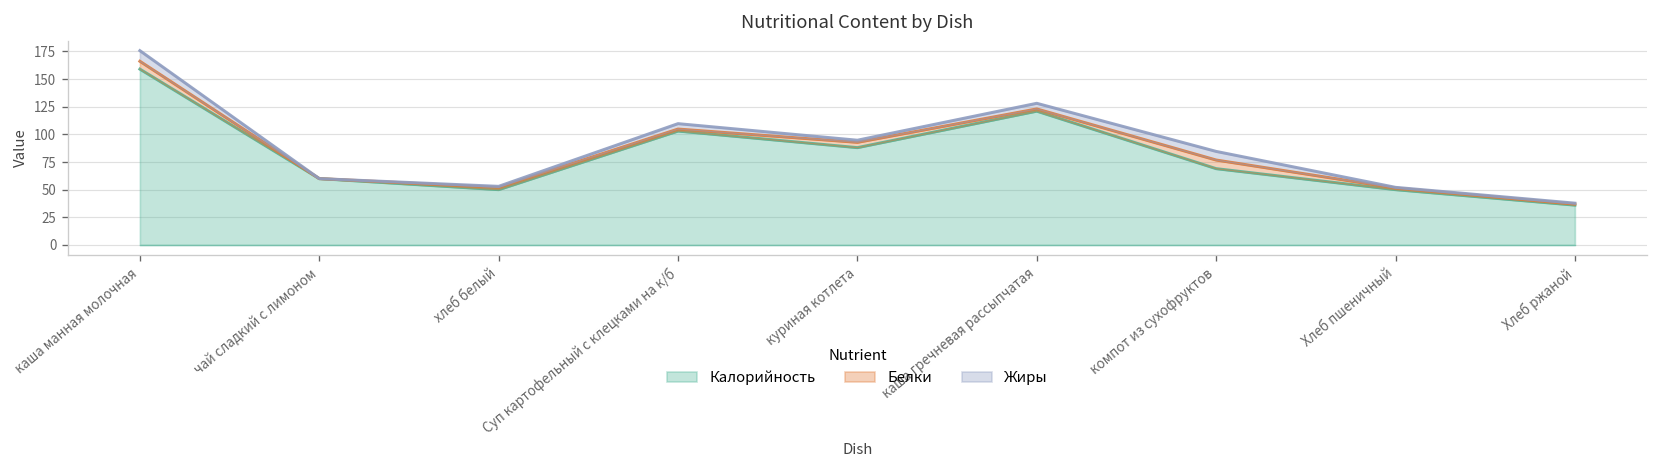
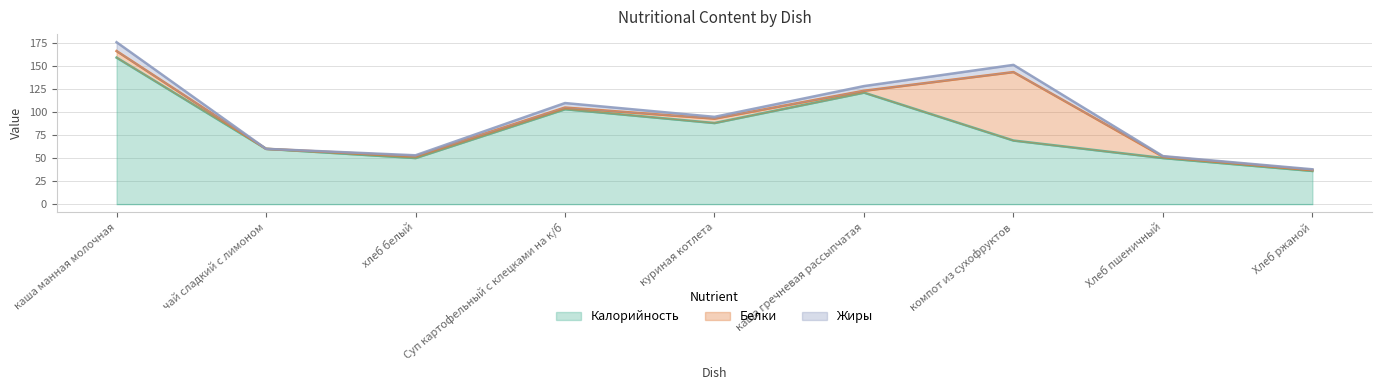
  {
    "Белки": {
      "каша манная молочная": 10,
-     "компот из сухофруктов": 10
+     "компот из сухофруктов": 70
    }
  }
